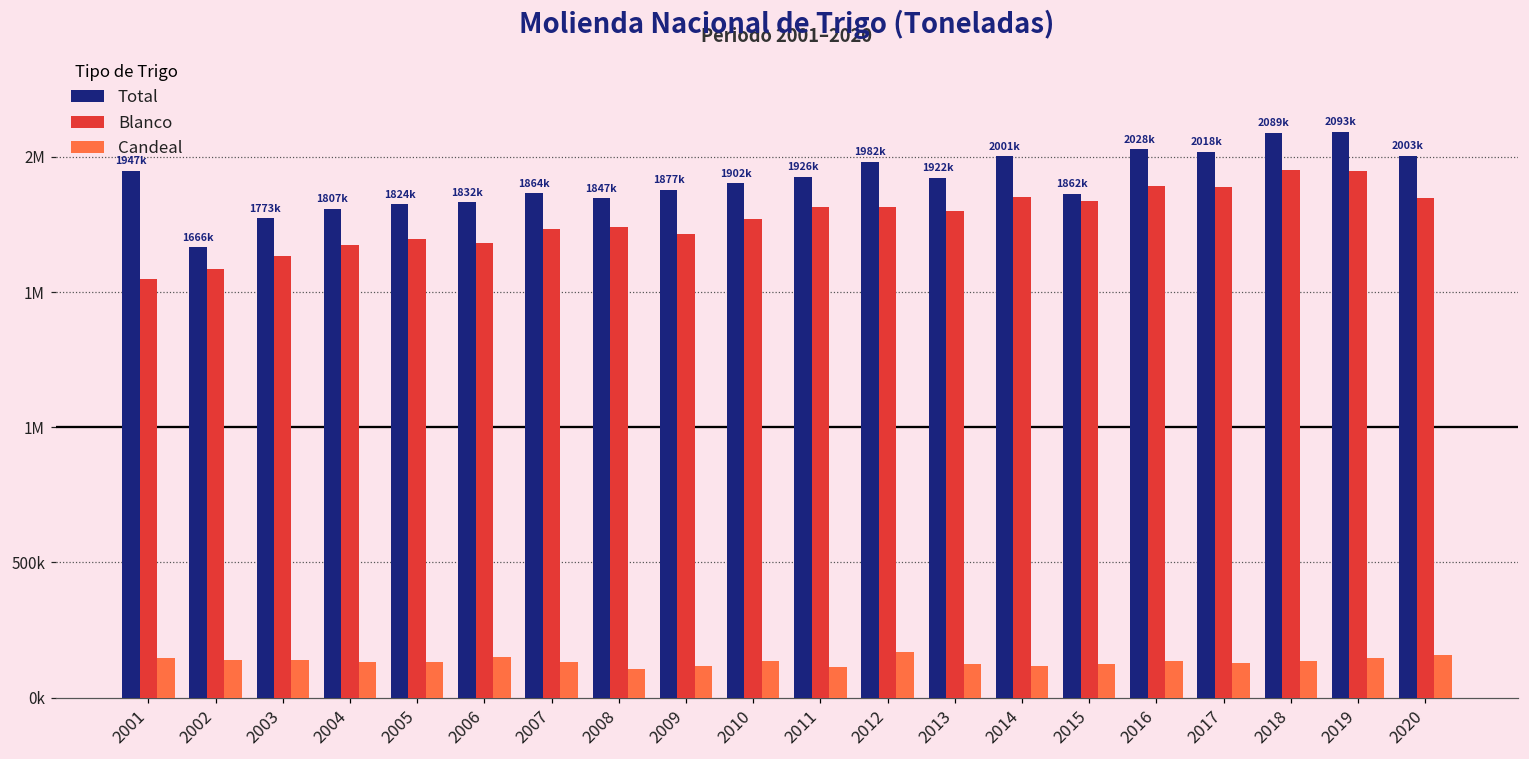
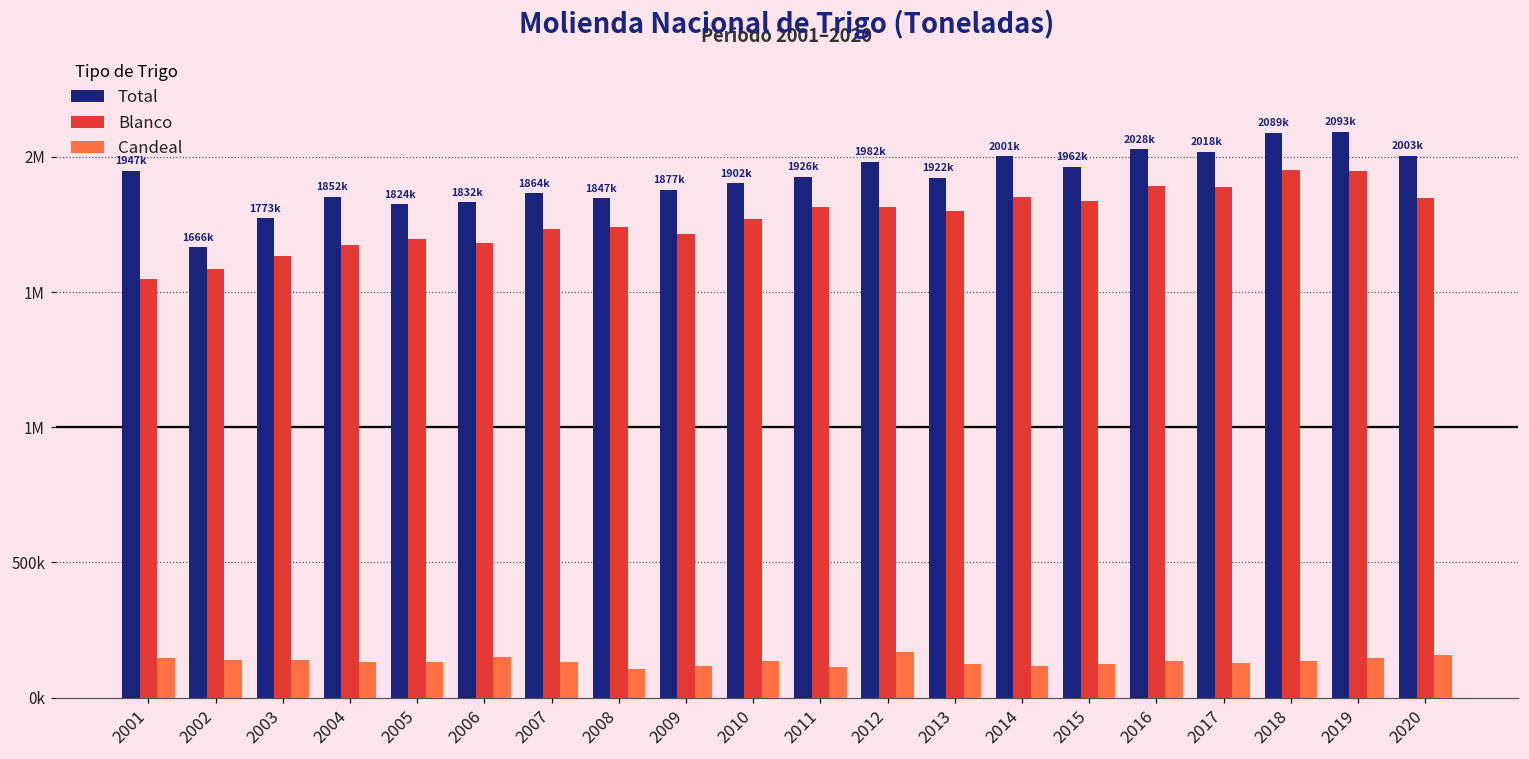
  {
    "Total": {
      "2001": "1947k",
      "2002": "1666k",
      "2003": "1773k",
-     "2004": "1807k",
+     "2004": "1852k",
      "2008": "1847k",
      "2012": "1982k",
      "2013": "1922k",
      "2014": "2001k",
-     "2015": "1862k",
+     "2015": "1962k",
      "2016": "2028k",
      "2018": "2089k",
      "2019": "2093k"
    }
  }
